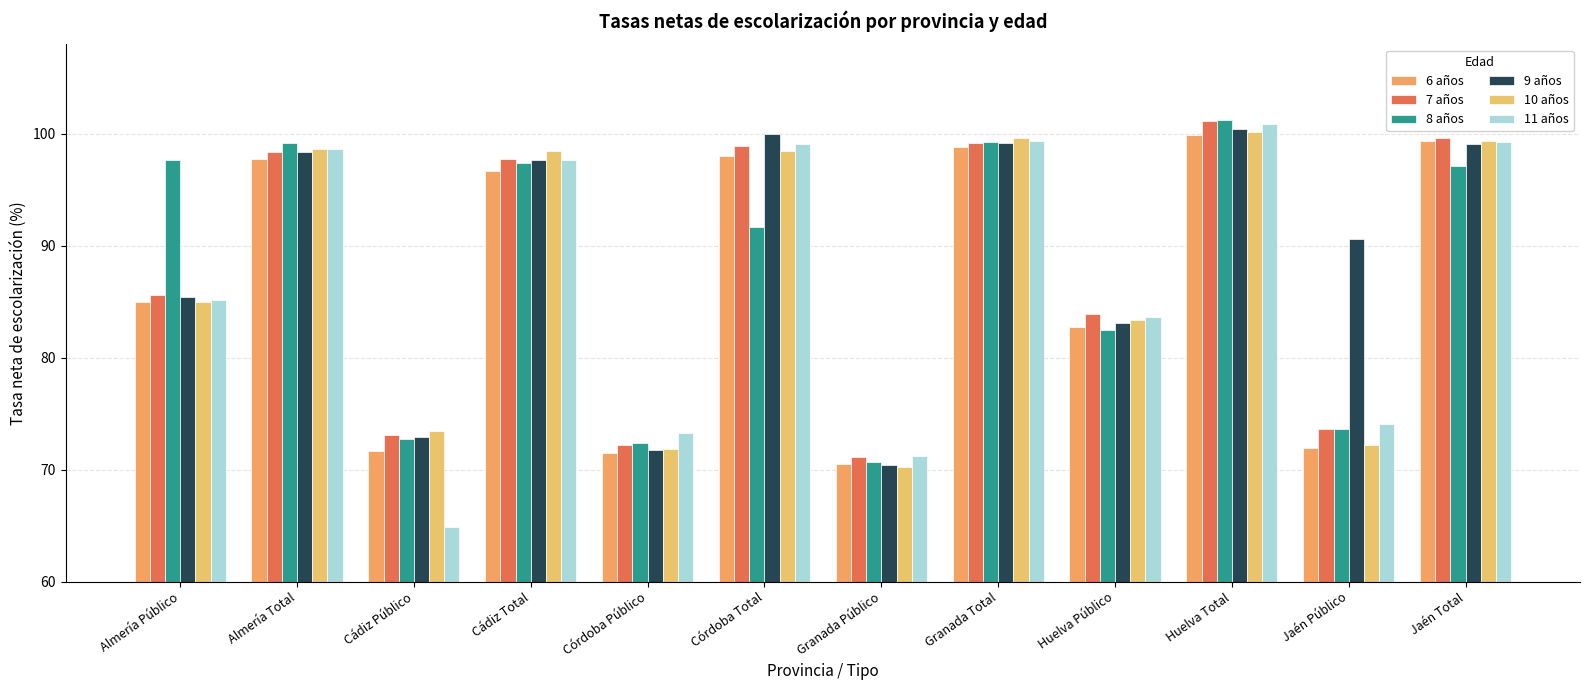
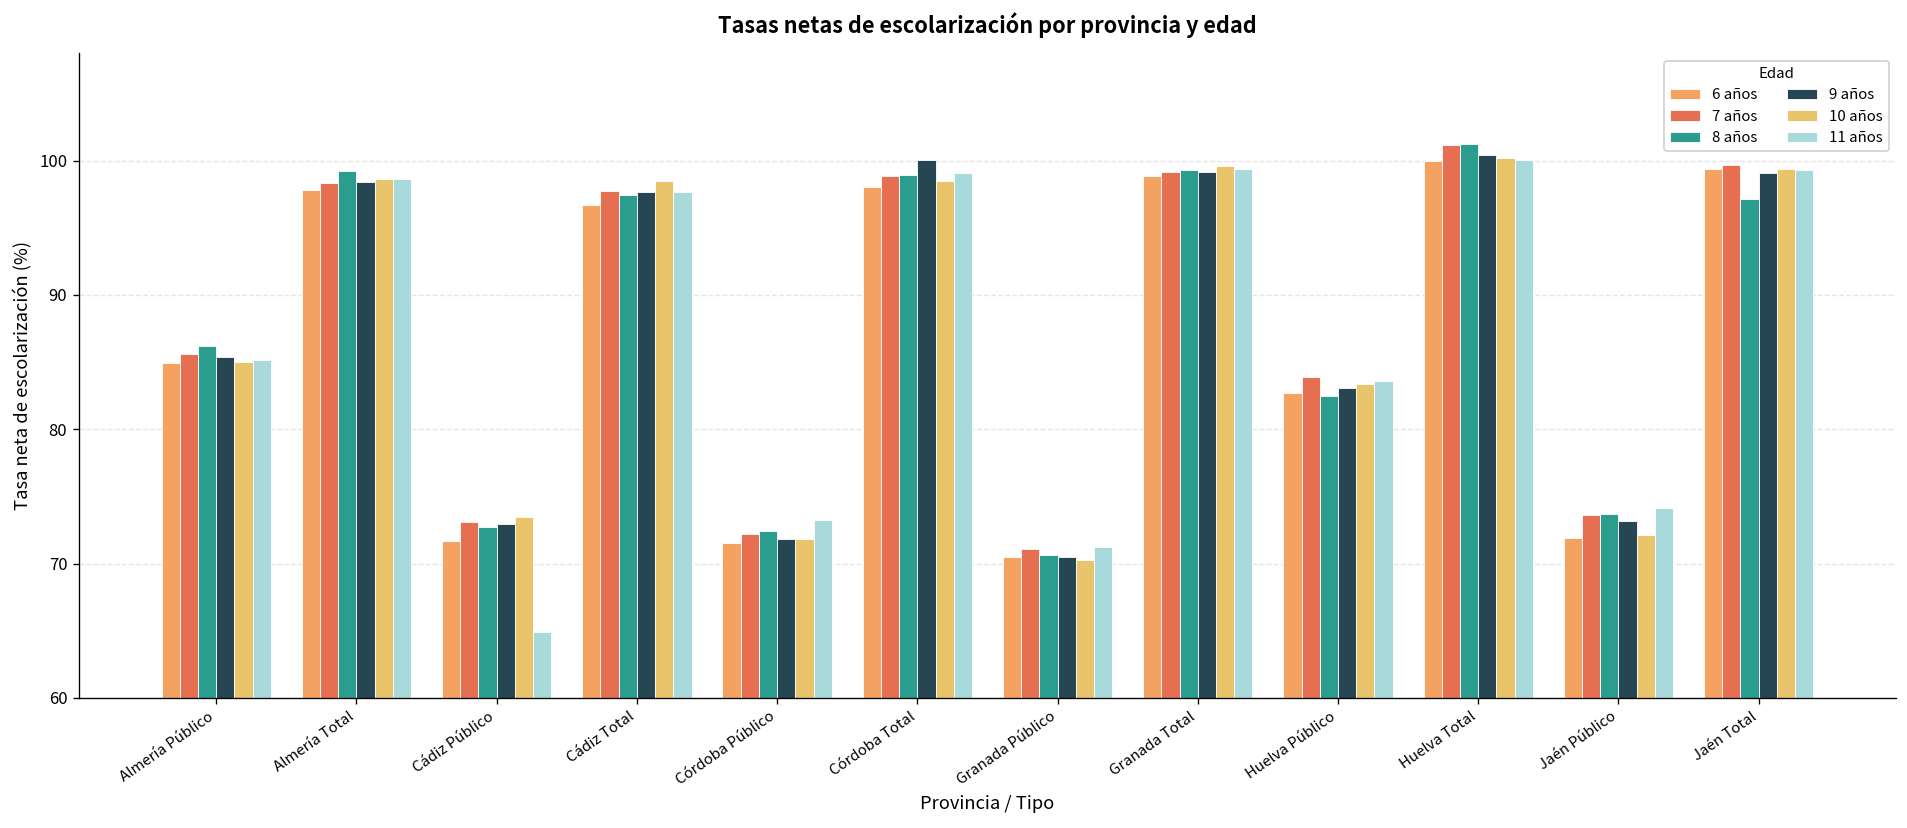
  {
    "8 años": {
-     "Almería Público": 97.7,
+     "Almería Público": 86.2,
      "Almería Total": 99.2,
      "Cádiz Público": 72.7,
      "Cádiz Total": 97.4,
      "Córdoba Público": 72.4,
-     "Córdoba Total": 91.7,
+     "Córdoba Total": 98.9,
      "Granada Público": 70.7,
      "Granada Total": 99.3,
      "Huelva Público": 82.5,
      "Huelva Total": 101.3,
      "Jaén Público": 73.7,
      "Jaén Total": 97.2
    },
    "9 años": {
      "Almería Público": 85.4,
      "Almería Total": 98.4,
      "Cádiz Público": 73.0,
      "Cádiz Total": 97.7,
      "Córdoba Público": 71.8,
      "Córdoba Total": 100.0,
      "Granada Público": 70.5,
      "Granada Total": 99.2,
      "Huelva Público": 83.1,
      "Huelva Total": 100.4,
-     "Jaén Público": 90.7,
+     "Jaén Público": 73.2,
      "Jaén Total": 99.1
    },
    "11 años": {
      "Almería Público": 85.1,
      "Almería Total": 98.7,
      "Cádiz Público": 64.9,
      "Cádiz Total": 97.7,
      "Córdoba Público": 73.3,
      "Córdoba Total": 99.1,
      "Granada Público": 71.2,
      "Granada Total": 99.4,
      "Huelva Público": 83.6,
-     "Huelva Total": 100.9,
+     "Huelva Total": 100.0,
      "Jaén Público": 74.1,
      "Jaén Total": 99.3
    }
  }
